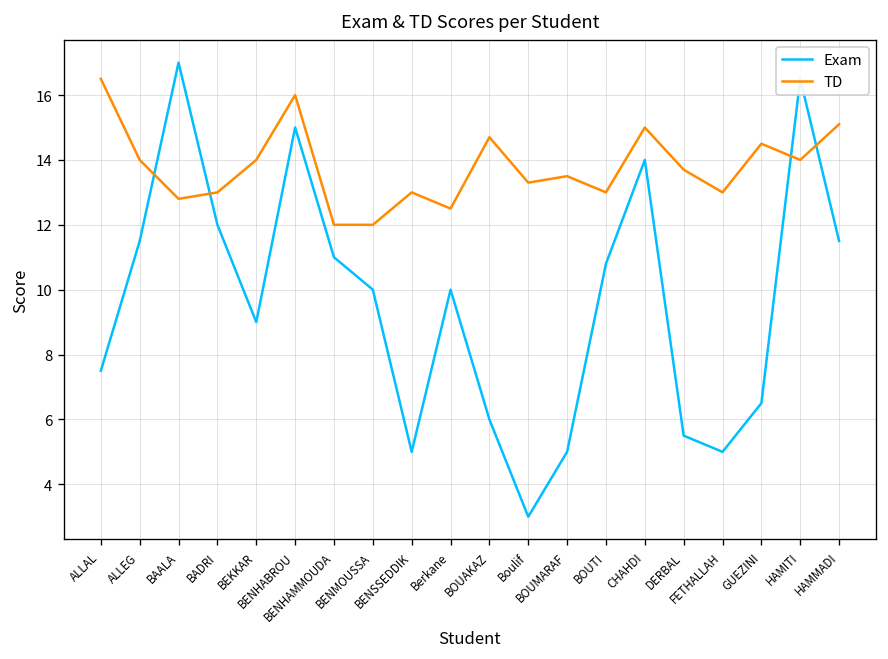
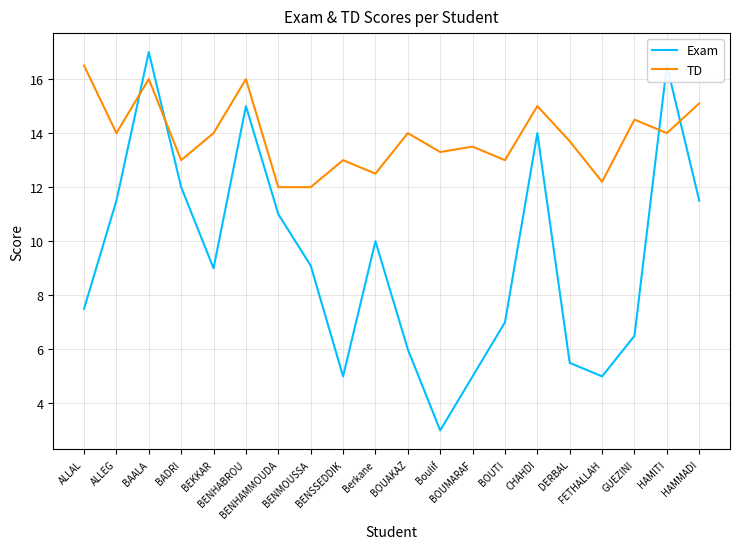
  {
    "Exam": {
      "ALLAL": 7.5,
      "ALLEG": 11.5,
      "BAALA": 17.0,
      "BADRI": 12.0,
      "BEKKAR": 9.0,
      "BENHABROU": 15.0,
      "BENHAMMOUDA": 11.0,
-     "BENMOUSSA": 10.0,
+     "BENMOUSSA": 9.1,
      "BENSSEDDIK": 5.0,
      "Berkane": 10.0,
      "BOUAKAZ": 6.0,
      "Boulif": 3.0,
      "BOUMARAF": 5.0,
-     "BOUTI": 10.8,
+     "BOUTI": 7.0,
      "CHAHDI": 14.0,
      "DERBAL": 5.5,
      "FETHALLAH": 5.0,
      "GUEZINI": 6.5,
      "HAMMADI": 11.5
    },
    "TD": {
      "ALLAL": 16.5,
      "ALLEG": 14.0,
-     "BAALA": 12.8,
+     "BAALA": 16.0,
      "BADRI": 13.0,
      "BEKKAR": 14.0,
      "BENHABROU": 16.0,
      "BENHAMMOUDA": 12.0,
      "BENMOUSSA": 12.0,
      "BENSSEDDIK": 13.0,
      "Berkane": 12.5,
-     "BOUAKAZ": 14.7,
+     "BOUAKAZ": 14.0,
      "Boulif": 13.3,
      "BOUMARAF": 13.5,
      "BOUTI": 13.0,
      "CHAHDI": 15.0,
      "DERBAL": 13.7,
-     "FETHALLAH": 13.0,
+     "FETHALLAH": 12.2,
      "GUEZINI": 14.5,
      "HAMITI": 14.0,
      "HAMMADI": 15.1
    }
  }
